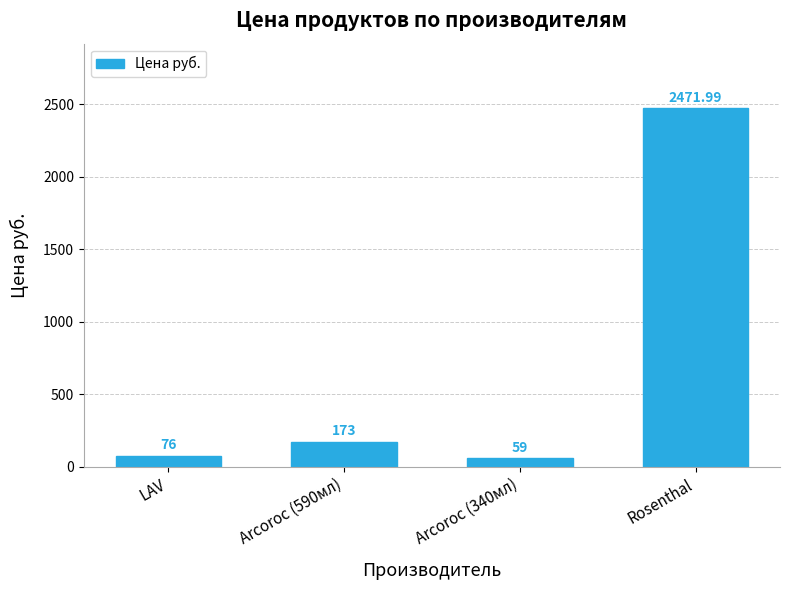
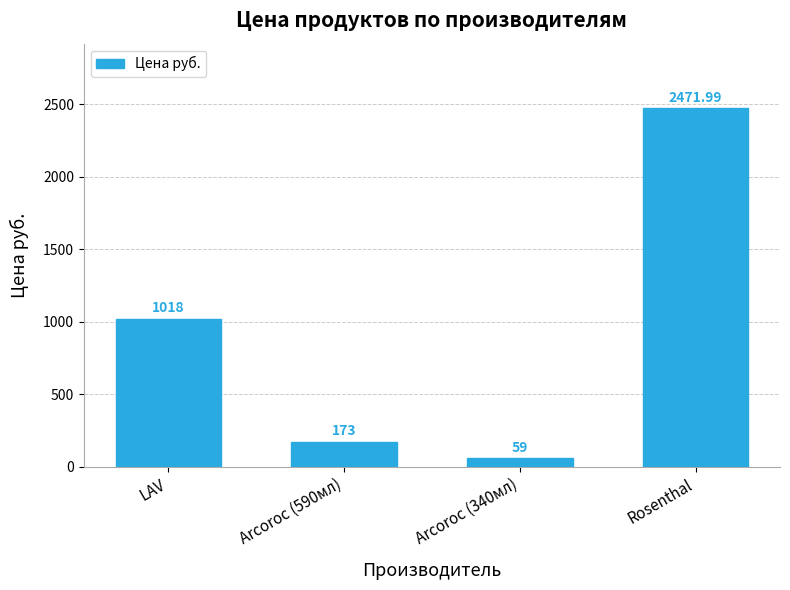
  {
-   "LAV": 76,
+   "LAV": 1018,
    "Arcoroc (590мл)": 173,
    "Arcoroc (340мл)": 59,
    "Rosenthal": 2471.99
  }
